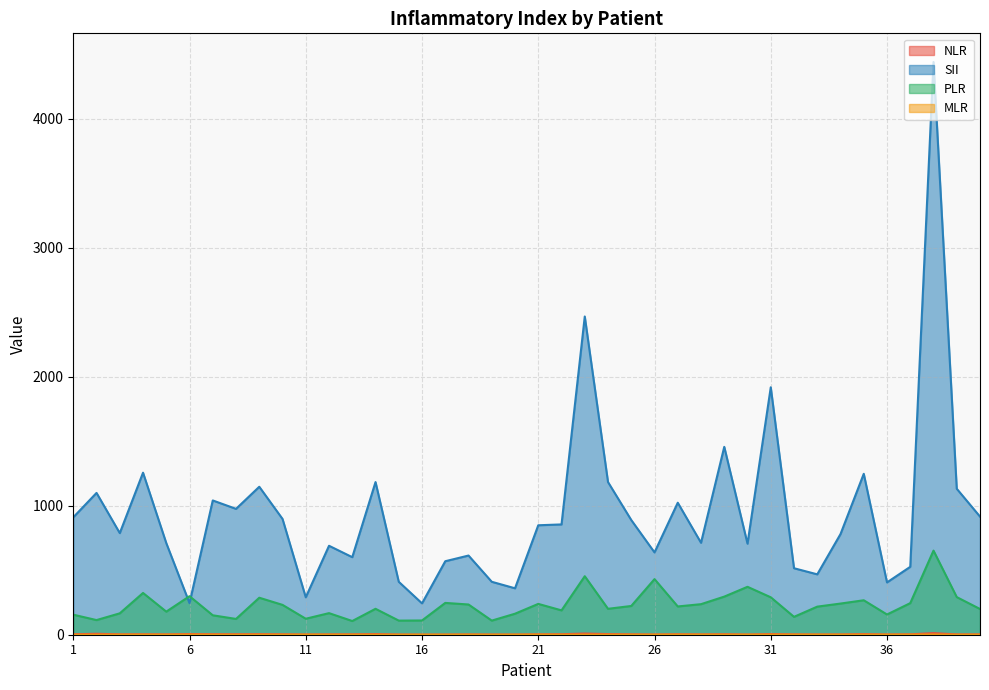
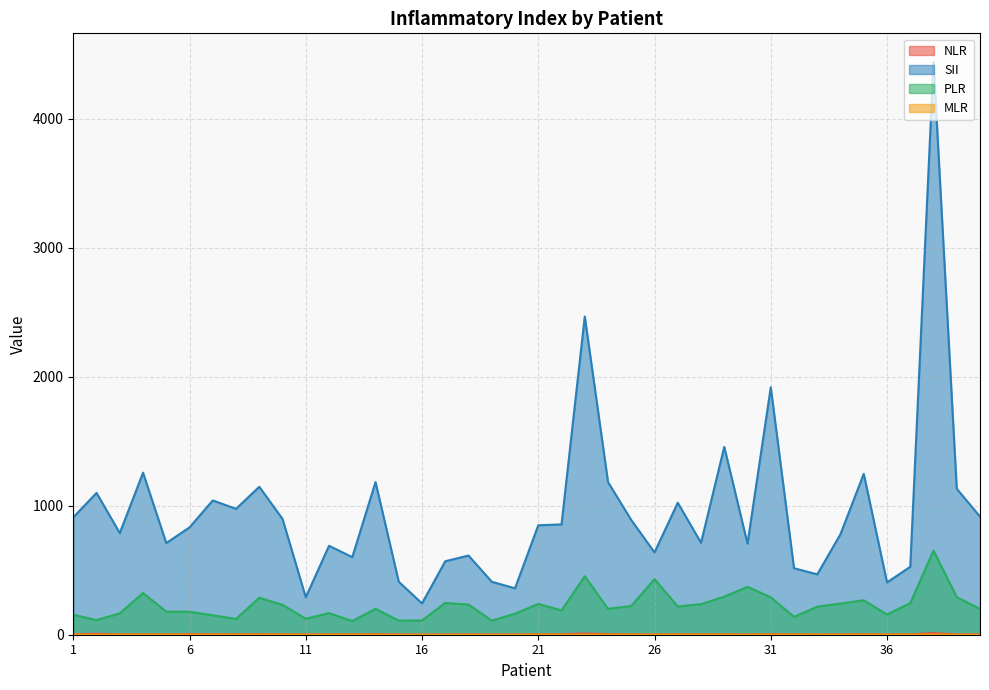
  {
    "SII": {
      "1": 910,
-     "6": 240,
+     "6": 830,
      "11": 290,
      "16": 240,
      "21": 850,
      "26": 640,
      "31": 1920,
      "36": 410
    },
    "PLR": {
      "1": 160,
-     "6": 300,
+     "6": 180,
      "11": 120,
      "16": 110,
      "21": 240,
      "26": 430,
      "31": 290,
      "36": 160
    }
  }
